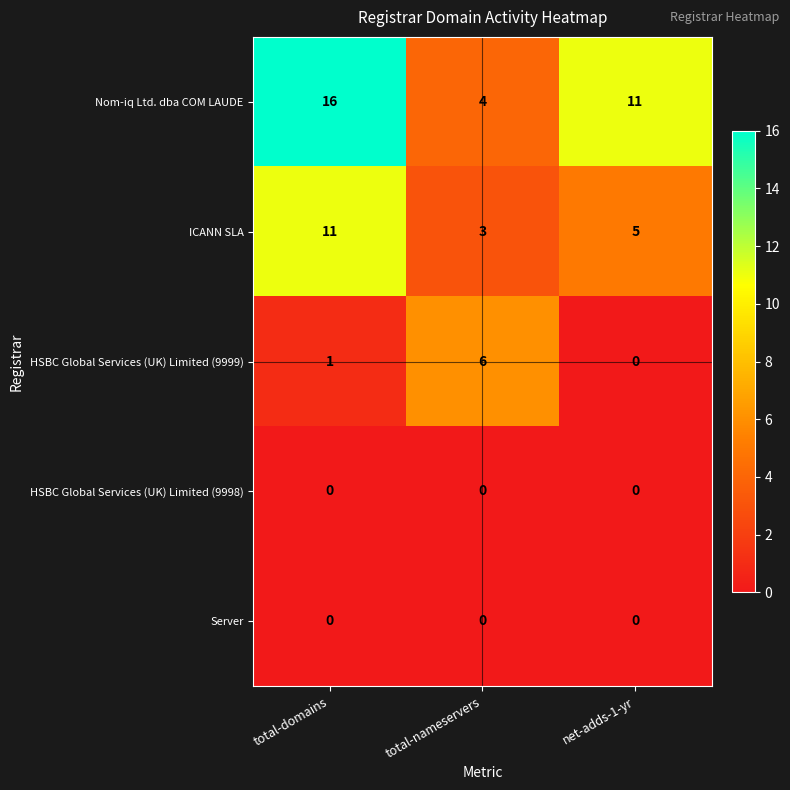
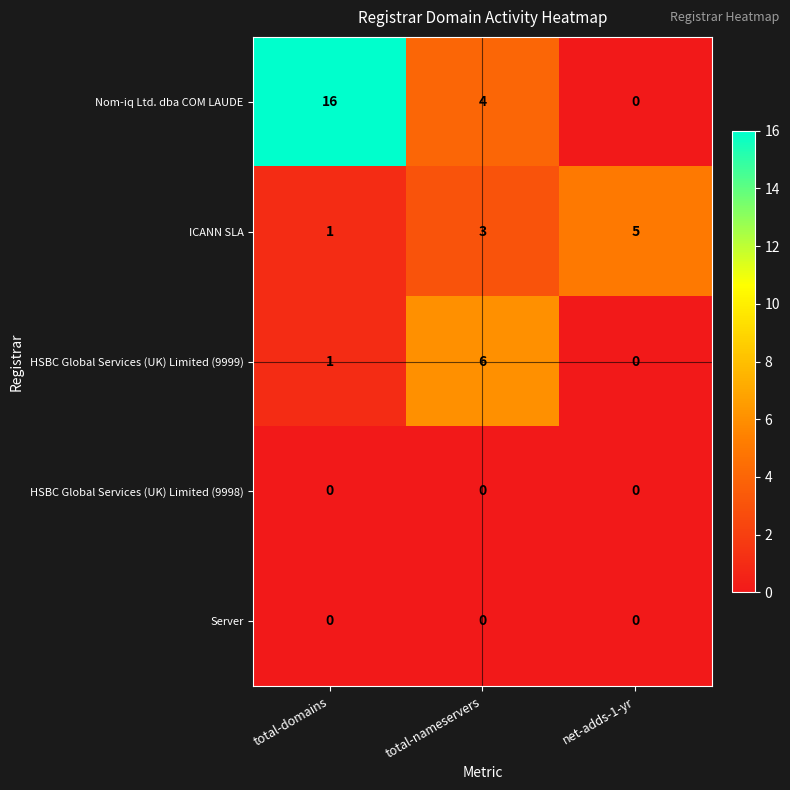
  {
    "Nom-iq Ltd. dba COM LAUDE": {
      "total-domains": 16,
      "total-nameservers": 4,
-     "net-adds-1-yr": 11
+     "net-adds-1-yr": 0
    },
    "ICANN SLA": {
-     "total-domains": 11,
+     "total-domains": 1,
      "total-nameservers": 3,
      "net-adds-1-yr": 5
    },
    "HSBC Global Services (UK) Limited (9999)": {
      "total-domains": 1,
      "total-nameservers": 6,
      "net-adds-1-yr": 0
    },
    "HSBC Global Services (UK) Limited (9998)": {
      "total-domains": 0,
      "total-nameservers": 0,
      "net-adds-1-yr": 0
    },
    "Server": {
      "total-domains": 0,
      "total-nameservers": 0,
      "net-adds-1-yr": 0
    }
  }
